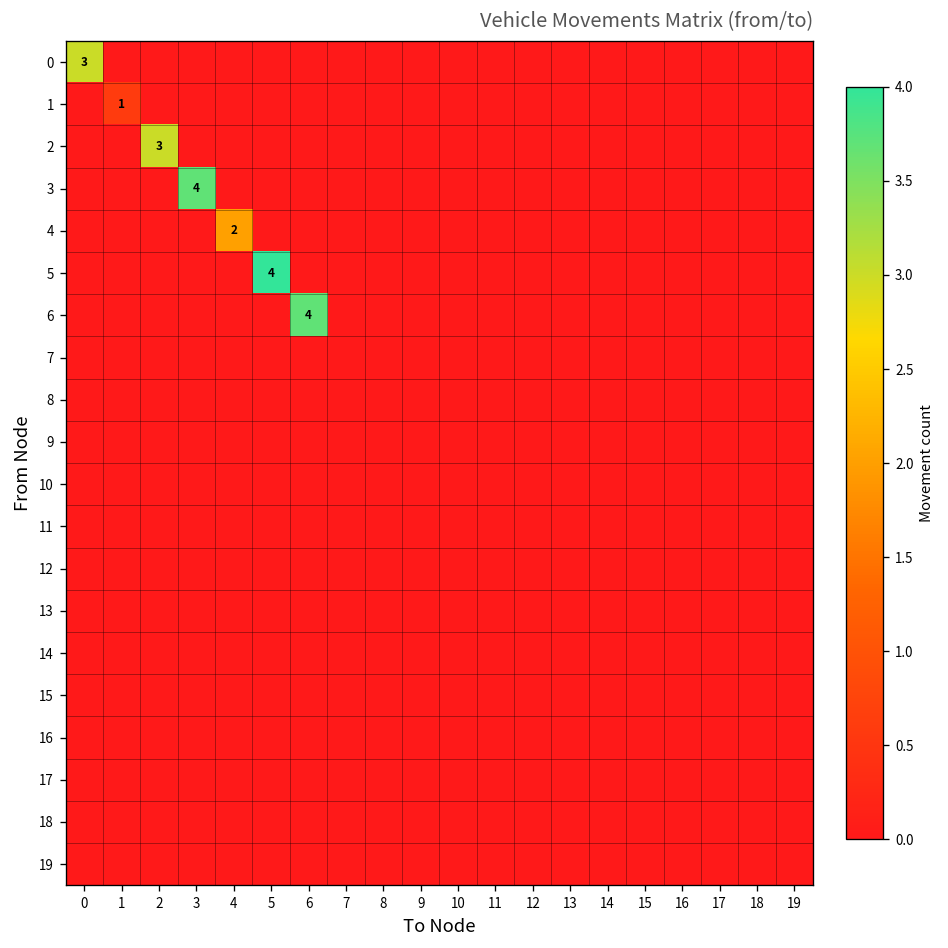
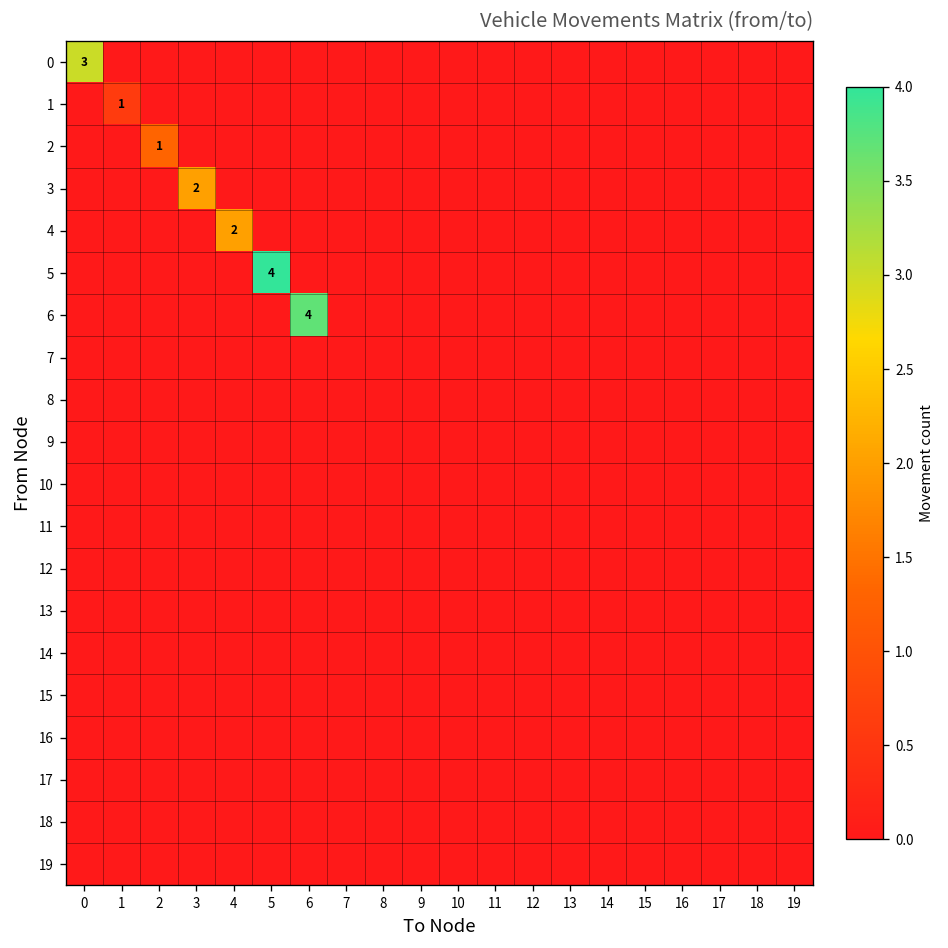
  {
    "0": {
      "0": 3
    },
    "1": {
      "1": 1
    },
    "2": {
-     "2": 3
+     "2": 1
    },
    "3": {
-     "3": 4
+     "3": 2
    },
    "4": {
      "4": 2
    },
    "5": {
      "5": 4
    },
    "6": {
      "6": 4
    }
  }
